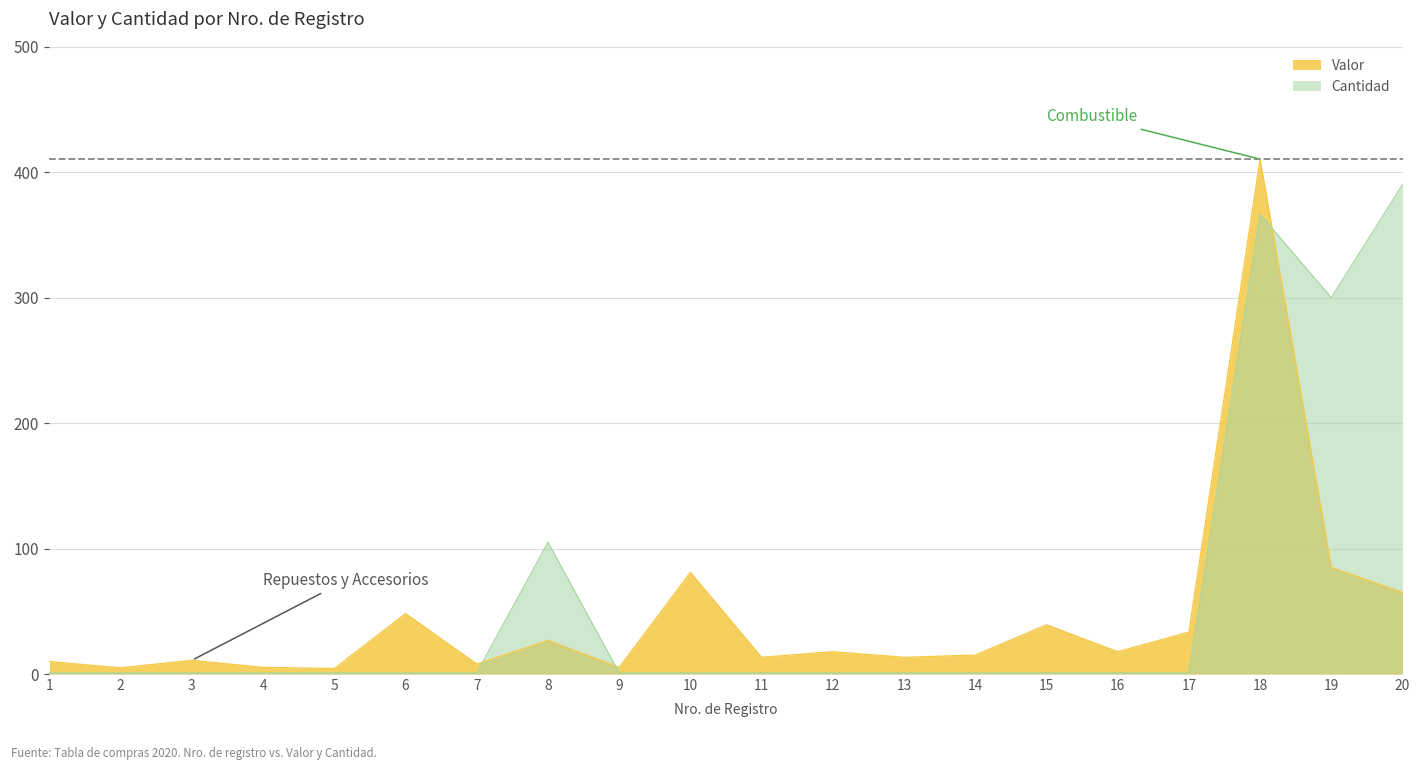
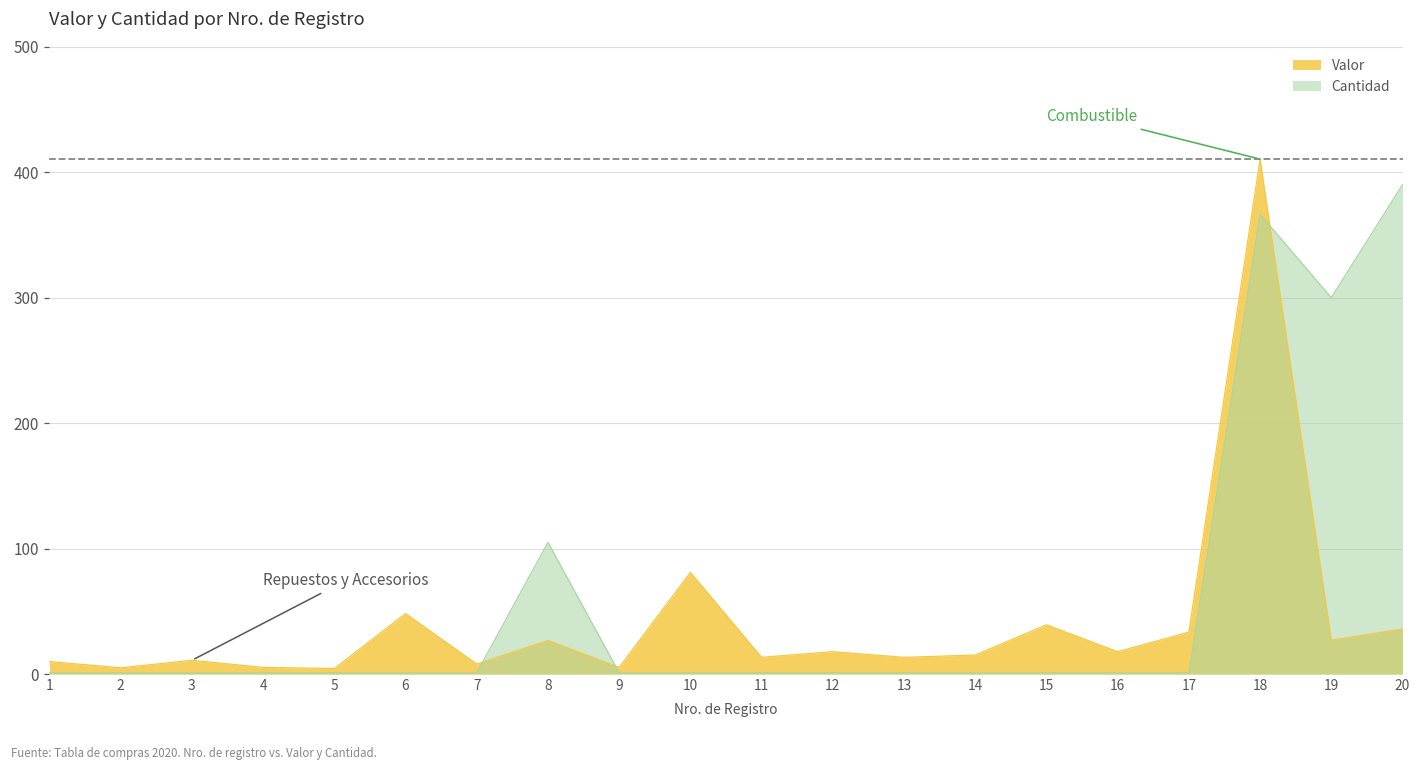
  {
    "Valor": {
      "1": 10,
      "2": 5,
      "3": 11,
      "4": 5,
      "5": 4,
      "6": 48,
      "7": 8,
      "8": 27,
      "9": 5,
      "10": 81,
      "11": 13,
      "12": 18,
      "13": 13,
      "14": 15,
      "15": 39,
      "16": 18,
      "17": 33,
      "18": 410,
-     "19": 85,
-     "20": 65
+     "19": 27,
+     "20": 36
    },
    "Cantidad": {
      "1": 1,
      "2": 1,
      "3": 1,
      "4": 1,
      "5": 1,
      "6": 1,
      "7": 1,
      "8": 105,
      "9": 1,
      "10": 1,
      "11": 1,
      "12": 1,
      "13": 1,
      "14": 1,
      "15": 1,
      "16": 1,
      "17": 1,
      "18": 366,
      "19": 300,
      "20": 390
    }
  }
